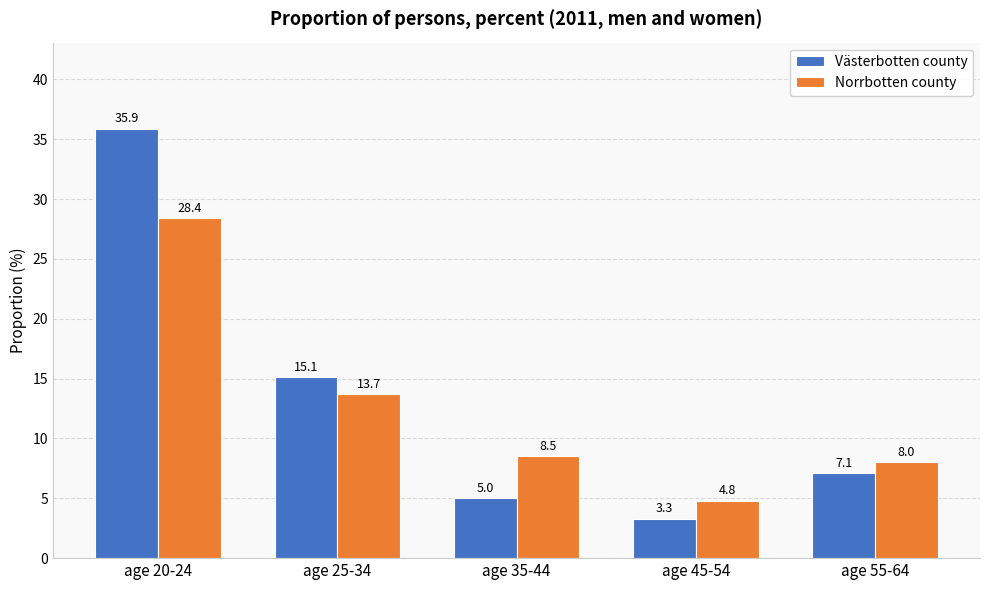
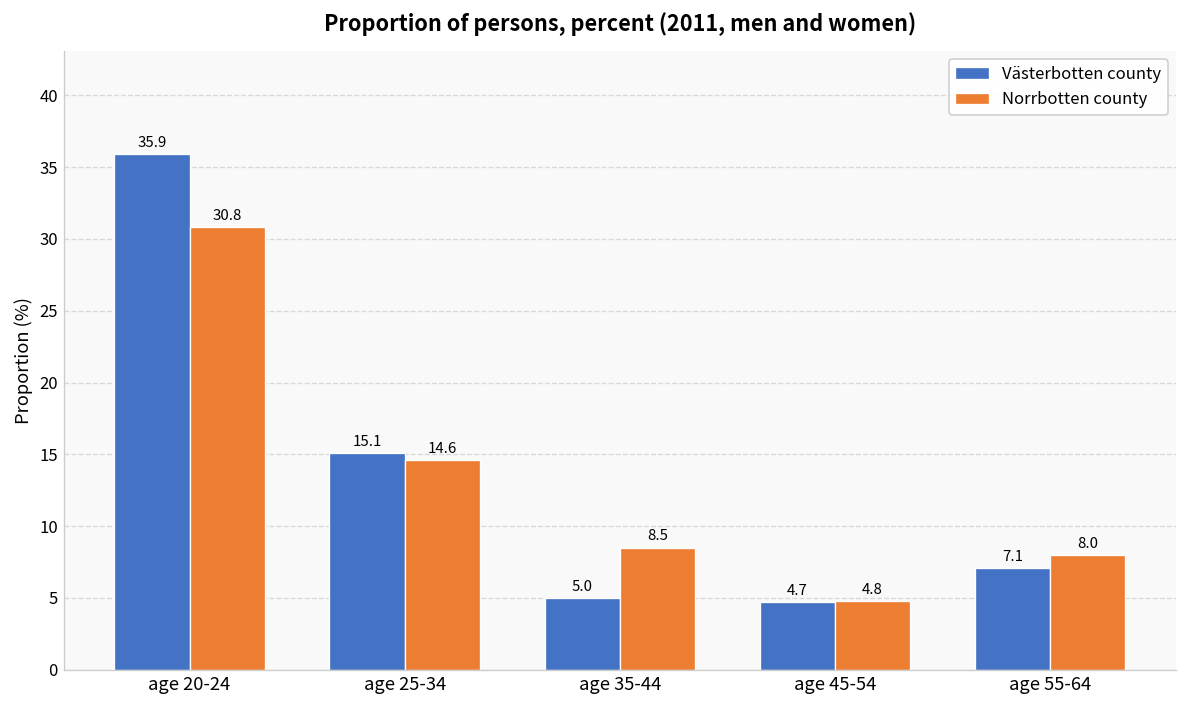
  {
    "Västerbotten county": {
      "age 20-24": 35.9,
      "age 25-34": 15.1,
      "age 35-44": 5.0,
-     "age 45-54": 3.3,
+     "age 45-54": 4.7,
      "age 55-64": 7.1
    },
    "Norrbotten county": {
-     "age 20-24": 28.4,
-     "age 25-34": 13.7,
+     "age 20-24": 30.8,
+     "age 25-34": 14.6,
      "age 35-44": 8.5,
      "age 45-54": 4.8,
      "age 55-64": 8.0
    }
  }
